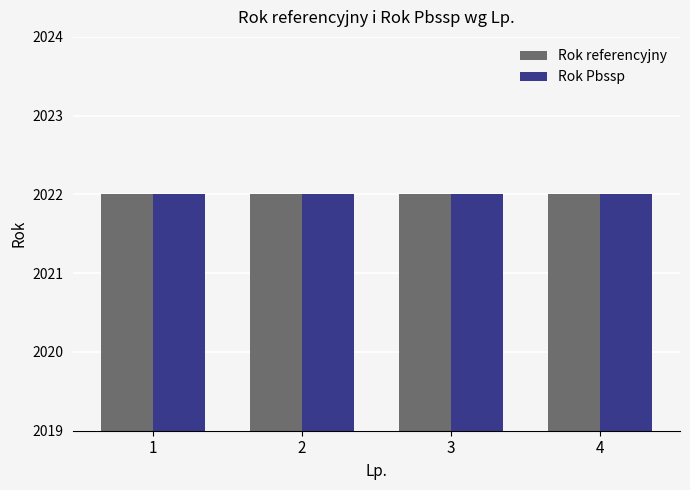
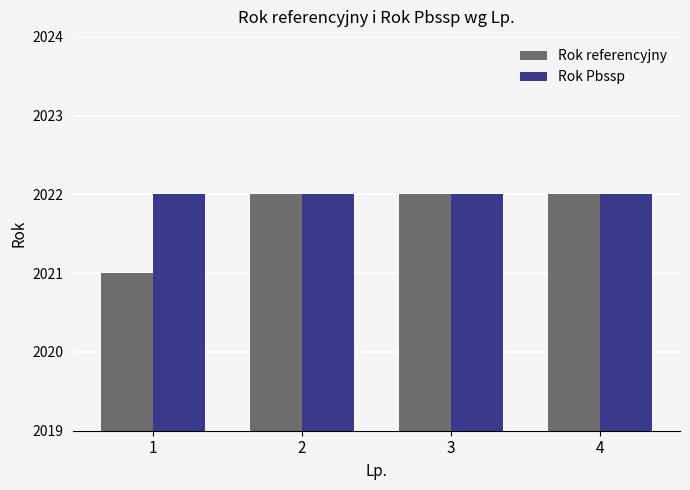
  {
    "Rok referencyjny": {
-     "1": 2022,
+     "1": 2021,
      "2": 2022,
      "3": 2022,
      "4": 2022
    },
    "Rok Pbssp": {
      "1": 2022,
      "2": 2022,
      "3": 2022,
      "4": 2022
    }
  }
